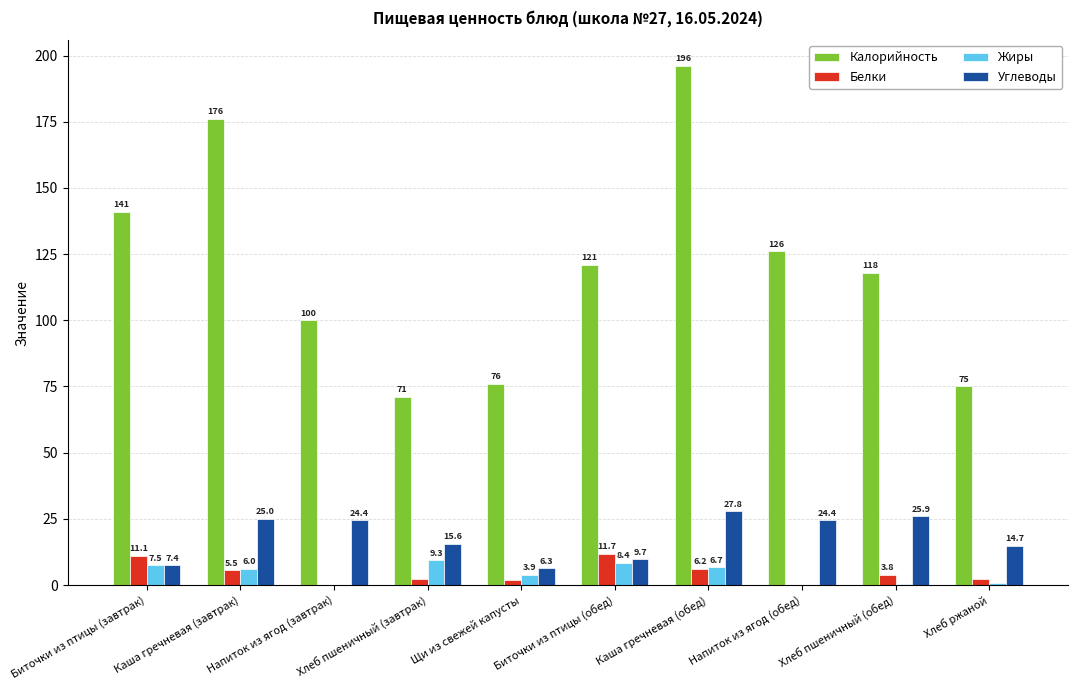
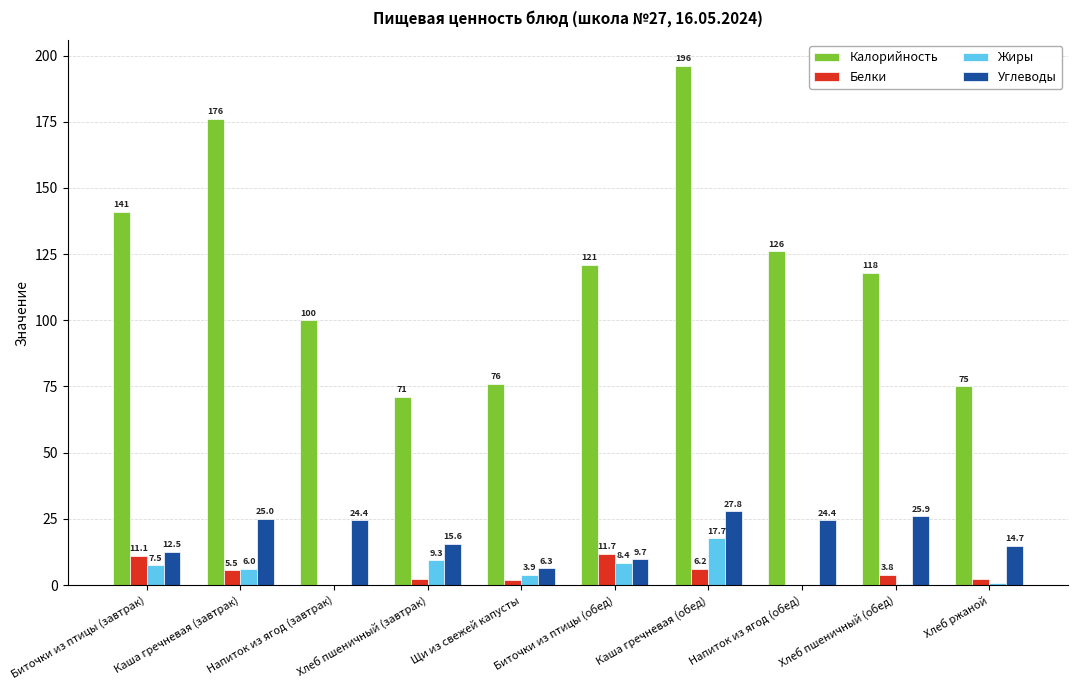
  {
    "Калорийность": {
      "Биточки из птицы (завтрак)": 141,
      "Каша гречневая (завтрак)": 176,
      "Напиток из ягод (завтрак)": 100,
      "Хлеб пшеничный (завтрак)": 71,
      "Щи из свежей капусты": 76,
      "Биточки из птицы (обед)": 121,
      "Каша гречневая (обед)": 196,
      "Напиток из ягод (обед)": 126,
      "Хлеб пшеничный (обед)": 118,
      "Хлеб ржаной": 75
    },
    "Белки": {
      "Биточки из птицы (завтрак)": 11.1,
      "Каша гречневая (завтрак)": 5.5,
      "Биточки из птицы (обед)": 11.7,
      "Каша гречневая (обед)": 6.2,
      "Хлеб пшеничный (обед)": 3.8
    },
    "Жиры": {
      "Биточки из птицы (завтрак)": 7.5,
      "Каша гречневая (завтрак)": 6.0,
      "Хлеб пшеничный (завтрак)": 9.3,
      "Щи из свежей капусты": 3.9,
      "Биточки из птицы (обед)": 8.4,
-     "Каша гречневая (обед)": 6.7
+     "Каша гречневая (обед)": 17.7
    },
    "Углеводы": {
-     "Биточки из птицы (завтрак)": 7.4,
+     "Биточки из птицы (завтрак)": 12.5,
      "Каша гречневая (завтрак)": 25.0,
      "Напиток из ягод (завтрак)": 24.4,
      "Хлеб пшеничный (завтрак)": 15.6,
      "Щи из свежей капусты": 6.3,
      "Биточки из птицы (обед)": 9.7,
      "Каша гречневая (обед)": 27.8,
      "Напиток из ягод (обед)": 24.4,
      "Хлеб пшеничный (обед)": 25.9,
      "Хлеб ржаной": 14.7
    }
  }
